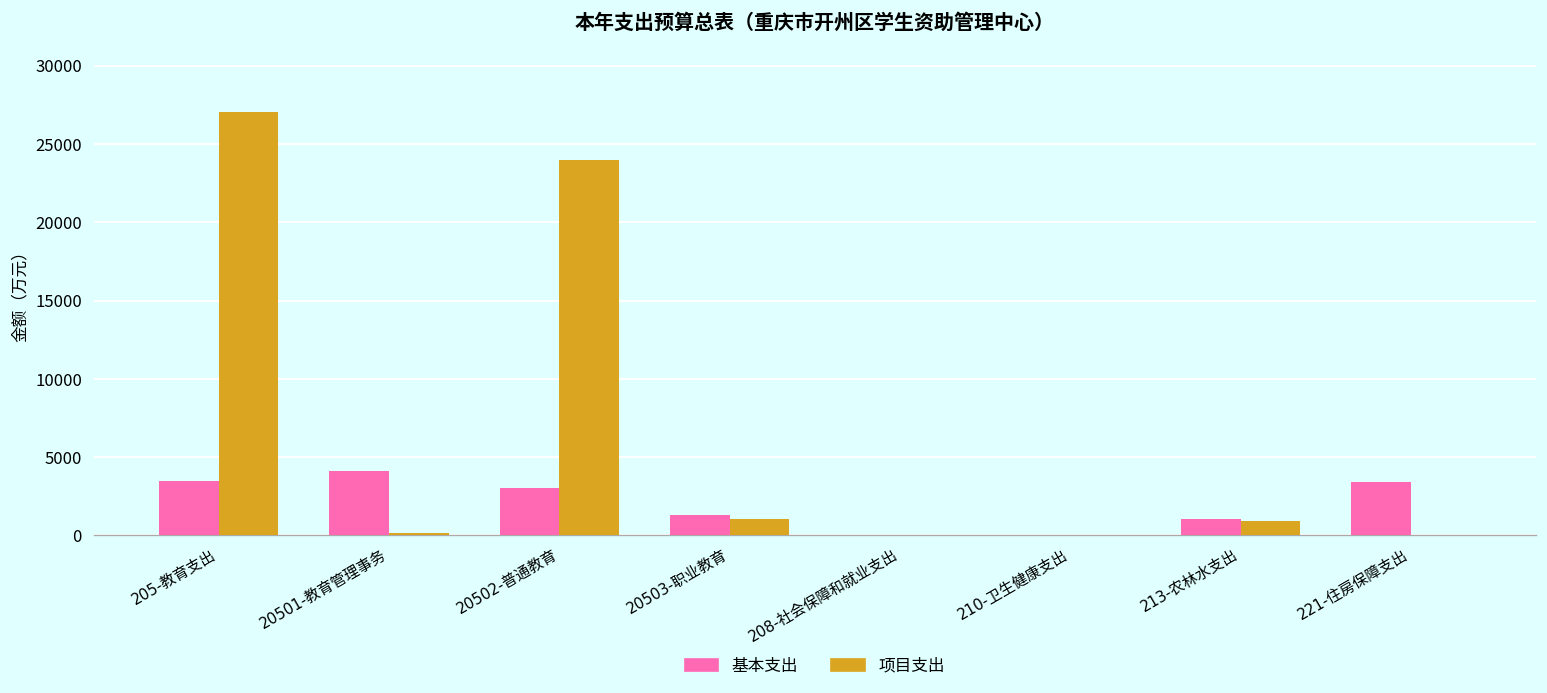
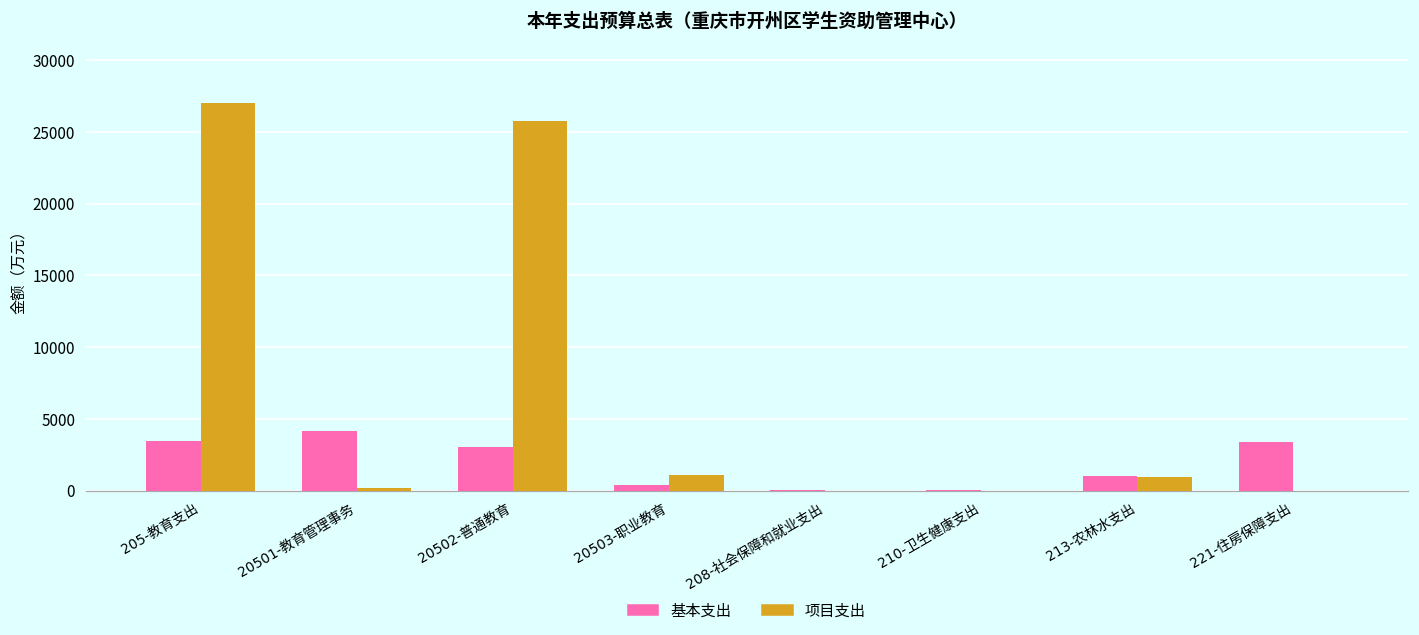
  {
    "基本支出": {
      "205-教育支出": 3500,
      "20501-教育管理事务": 4100,
      "20502-普通教育": 3000,
-     "20503-职业教育": 1300,
+     "20503-职业教育": 400,
      "213-农林水支出": 1000,
      "221-住房保障支出": 3400
    },
    "项目支出": {
      "205-教育支出": 27000,
-     "20502-普通教育": 24000,
+     "20502-普通教育": 25800,
      "20503-职业教育": 1100,
      "208-社会保障和就业支出": 0,
      "210-卫生健康支出": 0,
      "213-农林水支出": 900,
      "221-住房保障支出": 0
    }
  }
